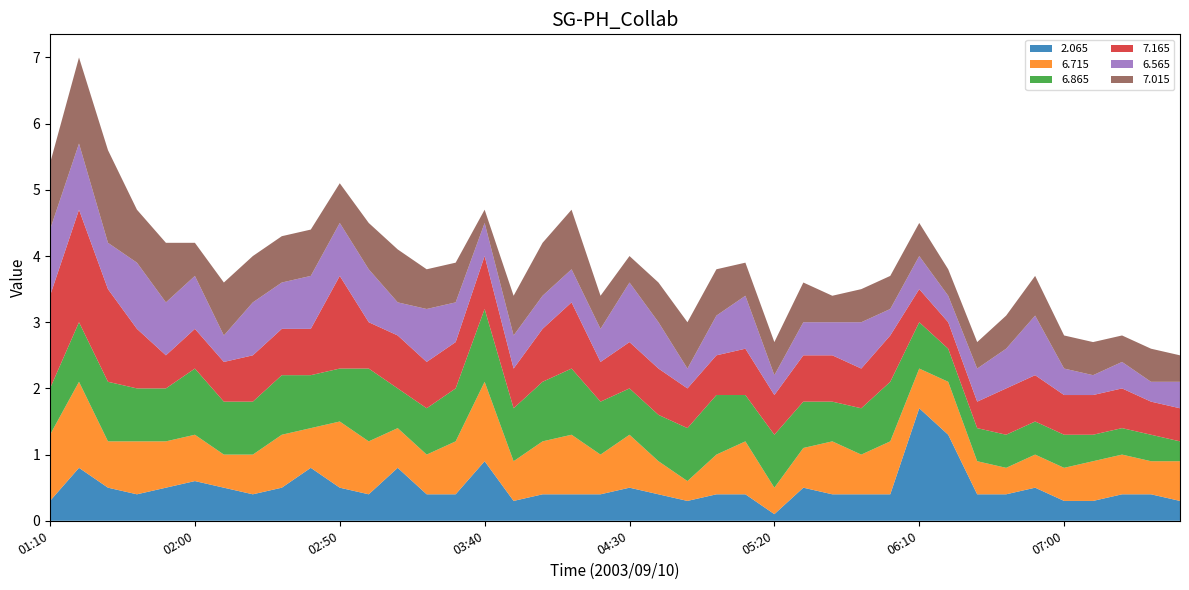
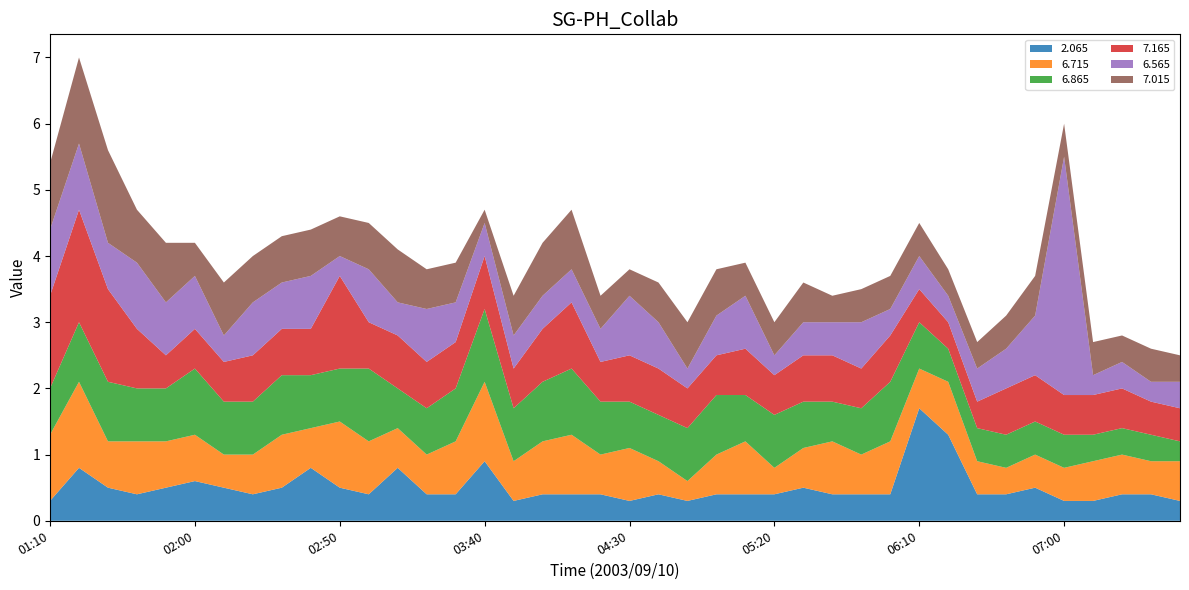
  {
    "2.065": {
      "01:10": 0.3,
      "02:00": 0.6,
      "02:50": 0.5,
      "03:40": 0.9,
-     "04:30": 0.5,
-     "05:20": 0.1,
+     "04:30": 0.3,
+     "05:20": 0.4,
      "06:10": 1.7,
      "07:00": 0.3
    },
    "6.715": {
      "01:10": 1.0,
      "02:00": 0.7,
      "02:50": 1.0,
      "03:40": 1.2,
      "04:30": 0.8,
      "05:20": 0.4,
      "06:10": 0.6,
      "07:00": 0.5
    },
    "6.865": {
      "01:10": 0.7,
      "02:00": 1.0,
      "02:50": 0.8,
      "03:40": 1.1,
      "04:30": 0.7,
      "05:20": 0.8,
      "06:10": 0.7,
      "07:00": 0.5
    },
    "7.165": {
      "01:10": 1.4,
      "02:00": 0.6,
      "02:50": 1.4,
      "03:40": 0.8,
      "04:30": 0.7,
      "05:20": 0.6,
      "06:10": 0.5,
      "07:00": 0.6
    },
    "6.565": {
      "01:10": 1.0,
      "02:00": 0.8,
-     "02:50": 0.8,
+     "02:50": 0.3,
      "03:40": 0.5,
      "04:30": 0.9,
      "05:20": 0.3,
      "06:10": 0.5,
-     "07:00": 0.4
+     "07:00": 3.6
    },
    "7.015": {
      "01:10": 1.0,
      "02:00": 0.5,
      "02:50": 0.6,
      "03:40": 0.2,
      "04:30": 0.4,
      "05:20": 0.5,
      "06:10": 0.5,
      "07:00": 0.5
    }
  }
